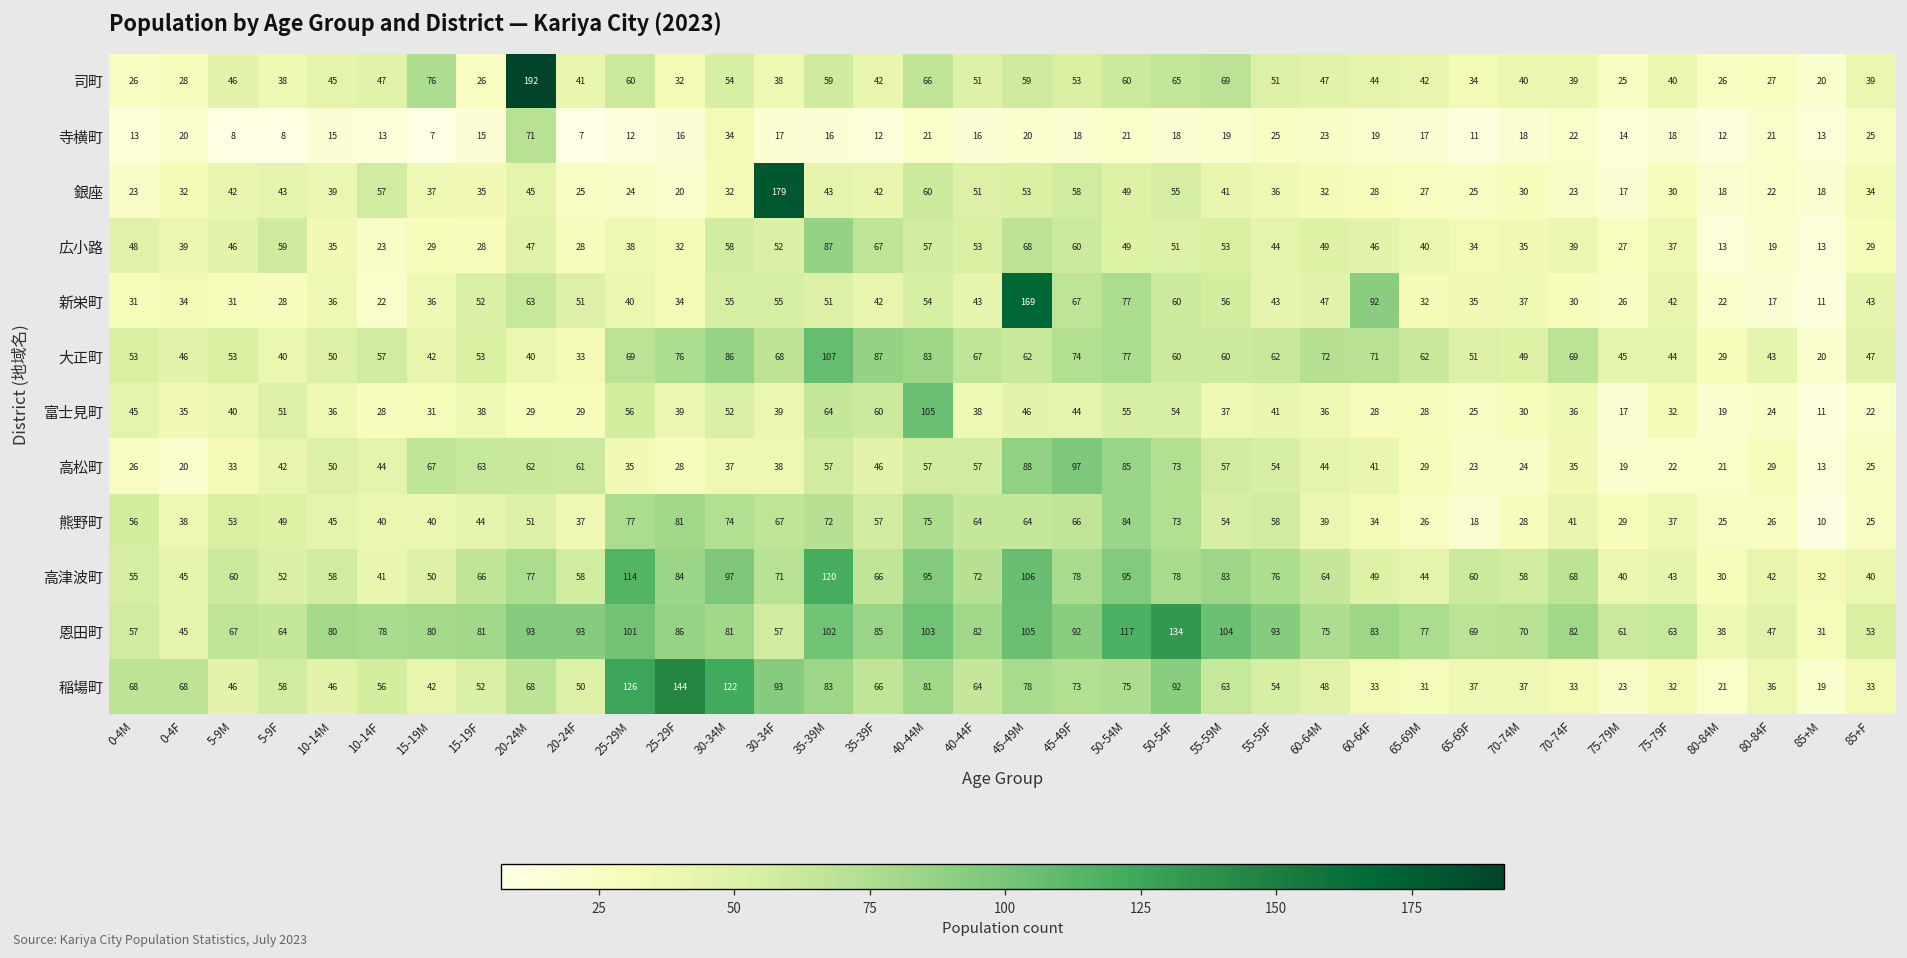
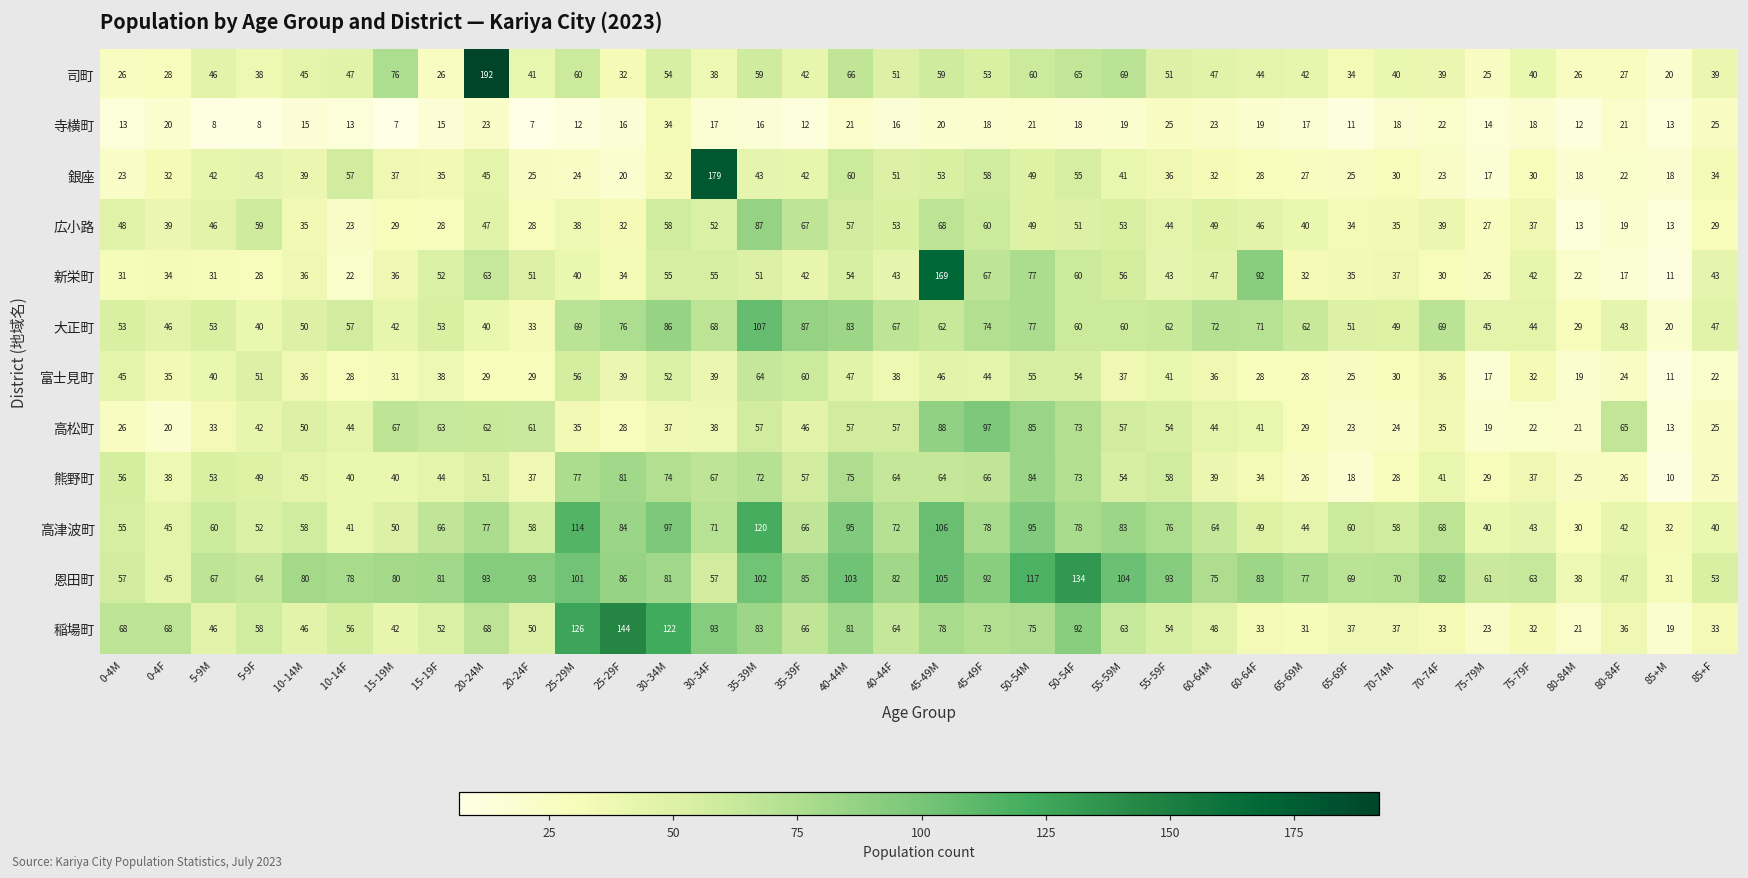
  {
    "寺横町": {
      "0-4M": 13,
      "0-4F": 20,
      "5-9M": 8,
      "5-9F": 8,
      "10-14M": 15,
      "10-14F": 13,
      "15-19M": 7,
      "15-19F": 15,
-     "20-24M": 71,
+     "20-24M": 23,
      "20-24F": 7,
      "25-29M": 12,
      "25-29F": 16,
      "30-34M": 34,
      "30-34F": 17,
      "35-39M": 16,
      "35-39F": 12,
      "40-44M": 21,
      "40-44F": 16,
      "45-49M": 20,
      "45-49F": 18,
      "50-54M": 21,
      "50-54F": 18,
      "55-59M": 19,
      "55-59F": 25,
      "60-64M": 23,
      "60-64F": 19,
      "65-69M": 17,
      "65-69F": 11,
      "70-74M": 18,
      "70-74F": 22,
      "75-79M": 14,
      "75-79F": 18,
      "80-84M": 12,
      "80-84F": 21,
      "85+M": 13,
      "85+F": 25
    },
    "富士見町": {
      "0-4M": 45,
      "0-4F": 35,
      "5-9M": 40,
      "5-9F": 51,
      "10-14M": 36,
      "10-14F": 28,
      "15-19M": 31,
      "15-19F": 38,
      "20-24M": 29,
      "20-24F": 29,
      "25-29M": 56,
      "25-29F": 39,
      "30-34M": 52,
      "30-34F": 39,
      "35-39M": 64,
      "35-39F": 60,
-     "40-44M": 105,
+     "40-44M": 47,
      "40-44F": 38,
      "45-49M": 46,
      "45-49F": 44,
      "50-54M": 55,
      "50-54F": 54,
      "55-59M": 37,
      "55-59F": 41,
      "60-64M": 36,
      "60-64F": 28,
      "65-69M": 28,
      "65-69F": 25,
      "70-74M": 30,
      "70-74F": 36,
      "75-79M": 17,
      "75-79F": 32,
      "80-84M": 19,
      "80-84F": 24,
      "85+M": 11,
      "85+F": 22
    },
    "高松町": {
      "0-4M": 26,
      "0-4F": 20,
      "5-9M": 33,
      "5-9F": 42,
      "10-14M": 50,
      "10-14F": 44,
      "15-19M": 67,
      "15-19F": 63,
      "20-24M": 62,
      "20-24F": 61,
      "25-29M": 35,
      "25-29F": 28,
      "30-34M": 37,
      "30-34F": 38,
      "35-39M": 57,
      "35-39F": 46,
      "40-44M": 57,
      "40-44F": 57,
      "45-49M": 88,
      "45-49F": 97,
      "50-54M": 85,
      "50-54F": 73,
      "55-59M": 57,
      "55-59F": 54,
      "60-64M": 44,
      "60-64F": 41,
      "65-69M": 29,
      "65-69F": 23,
      "70-74M": 24,
      "70-74F": 35,
      "75-79M": 19,
      "75-79F": 22,
      "80-84M": 21,
-     "80-84F": 29,
+     "80-84F": 65,
      "85+M": 13,
      "85+F": 25
    }
  }
